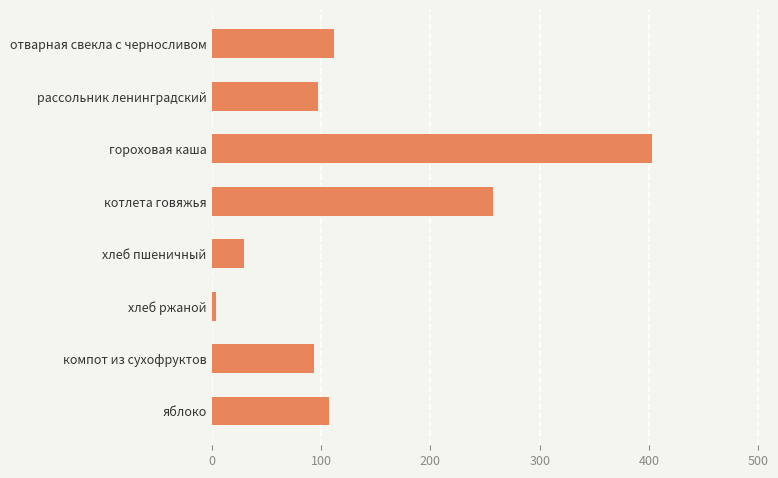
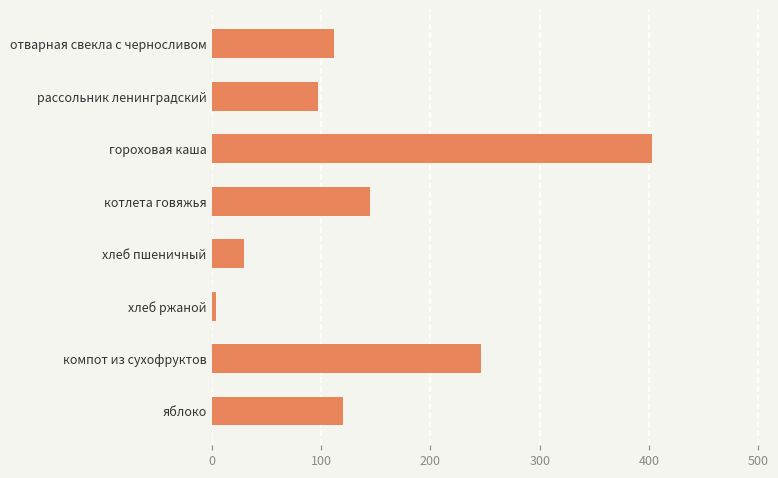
  {
    "отварная свекла с черносливом": 112,
    "рассольник ленинградский": 97,
    "гороховая каша": 403,
-   "котлета говяжья": 257,
+   "котлета говяжья": 145,
    "хлеб пшеничный": 30,
    "хлеб ржаной": 4,
-   "компот из сухофруктов": 94,
-   "яблоко": 107
+   "компот из сухофруктов": 246,
+   "яблоко": 120
  }
